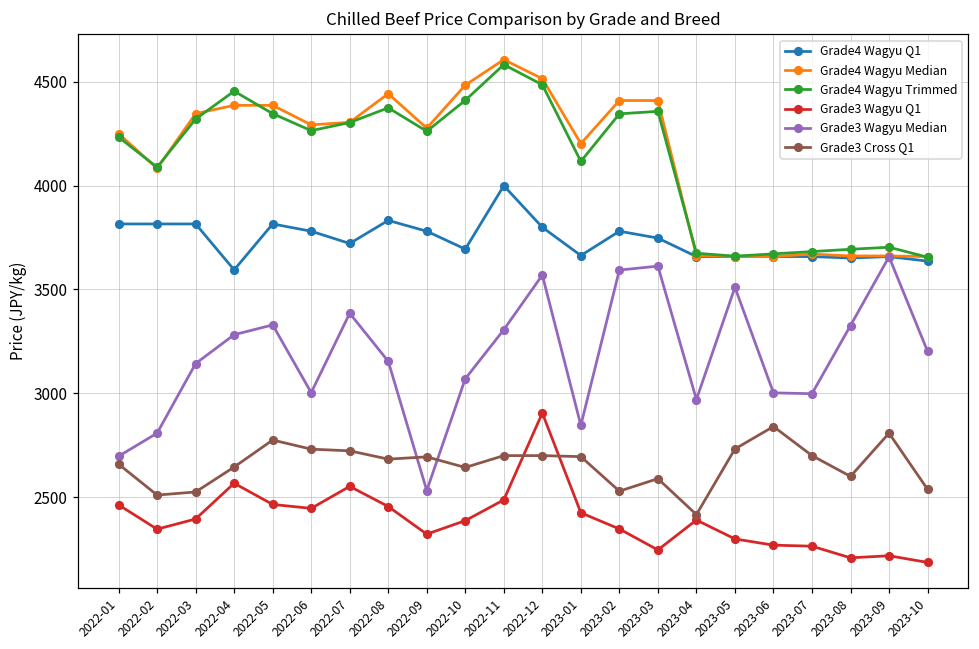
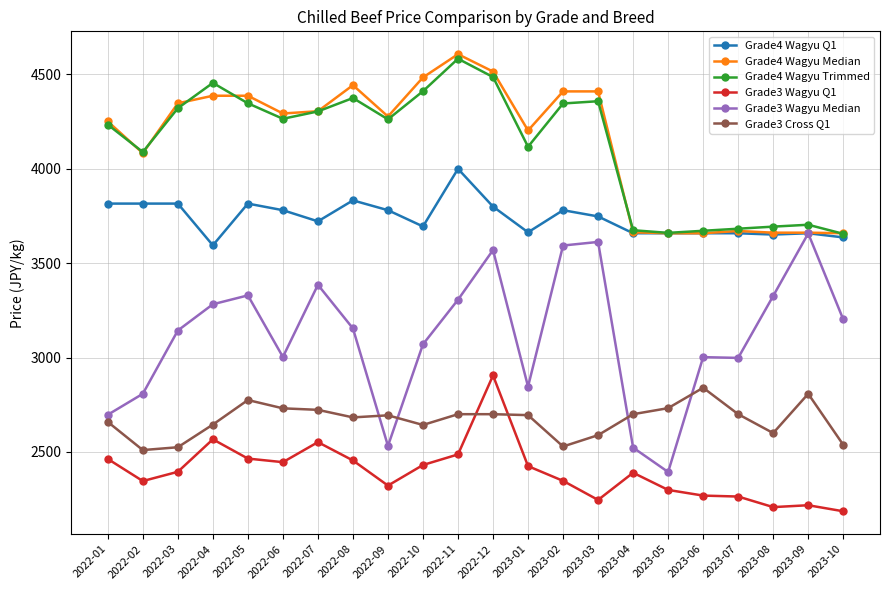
  {
    "Grade4 Wagyu Q1": {
      "2022-01": 3820,
      "2022-02": 3820,
      "2022-03": 3820,
      "2022-04": 3590,
      "2022-05": 3820,
      "2022-06": 3780,
      "2022-07": 3720,
      "2022-08": 3830,
      "2022-09": 3780,
      "2022-10": 3690,
      "2022-11": 4000,
      "2022-12": 3800,
      "2023-01": 3660,
      "2023-02": 3780,
      "2023-03": 3750,
      "2023-10": 3640
    },
    "Grade4 Wagyu Median": {
      "2022-01": 4250,
      "2022-03": 4350,
      "2022-04": 4390,
      "2022-05": 4390,
      "2022-06": 4290,
      "2022-08": 4440,
      "2022-09": 4280,
      "2022-10": 4480,
      "2022-11": 4610,
      "2022-12": 4510,
      "2023-01": 4200,
      "2023-02": 4410,
      "2023-03": 4410
    },
    "Grade4 Wagyu Trimmed": {
      "2022-01": 4230,
      "2022-03": 4320,
      "2022-04": 4450,
      "2022-05": 4350,
      "2022-06": 4260,
      "2022-08": 4370,
      "2022-09": 4260,
      "2022-10": 4410,
      "2022-11": 4580,
      "2022-12": 4490,
      "2023-01": 4120,
      "2023-02": 4350,
      "2023-03": 4360,
      "2023-08": 3690,
      "2023-09": 3700
    },
    "Grade3 Wagyu Q1": {
      "2022-01": 2460,
      "2022-02": 2350,
      "2022-03": 2400,
      "2022-04": 2570,
      "2022-05": 2470,
      "2022-06": 2450,
      "2022-07": 2550,
      "2022-08": 2460,
      "2022-09": 2320,
-     "2022-10": 2390,
+     "2022-10": 2430,
      "2022-11": 2490,
      "2022-12": 2910,
      "2023-01": 2430,
      "2023-02": 2350,
      "2023-03": 2250,
      "2023-04": 2390,
      "2023-05": 2300,
      "2023-06": 2270,
      "2023-07": 2260,
      "2023-08": 2210,
      "2023-09": 2220,
      "2023-10": 2190
    },
    "Grade3 Wagyu Median": {
      "2022-01": 2700,
      "2022-02": 2810,
      "2022-03": 3140,
      "2022-04": 3280,
      "2022-05": 3330,
      "2022-06": 3000,
      "2022-07": 3390,
      "2022-08": 3150,
      "2022-09": 2530,
      "2022-10": 3070,
      "2022-11": 3310,
      "2022-12": 3570,
      "2023-01": 2850,
      "2023-02": 3590,
      "2023-03": 3610,
-     "2023-04": 2970,
-     "2023-05": 3510,
+     "2023-04": 2520,
+     "2023-05": 2390,
      "2023-06": 3000,
      "2023-07": 3000,
      "2023-08": 3330,
      "2023-10": 3200
    },
    "Grade3 Cross Q1": {
      "2022-01": 2660,
      "2022-02": 2510,
      "2022-03": 2530,
      "2022-04": 2650,
      "2022-05": 2780,
      "2022-06": 2730,
      "2022-07": 2720,
      "2022-08": 2680,
      "2022-09": 2690,
      "2022-10": 2640,
      "2022-11": 2700,
      "2022-12": 2700,
      "2023-01": 2700,
      "2023-02": 2530,
      "2023-03": 2590,
-     "2023-04": 2420,
+     "2023-04": 2700,
      "2023-05": 2730,
      "2023-06": 2840,
      "2023-07": 2700,
      "2023-08": 2600,
      "2023-09": 2810,
      "2023-10": 2540
    }
  }
